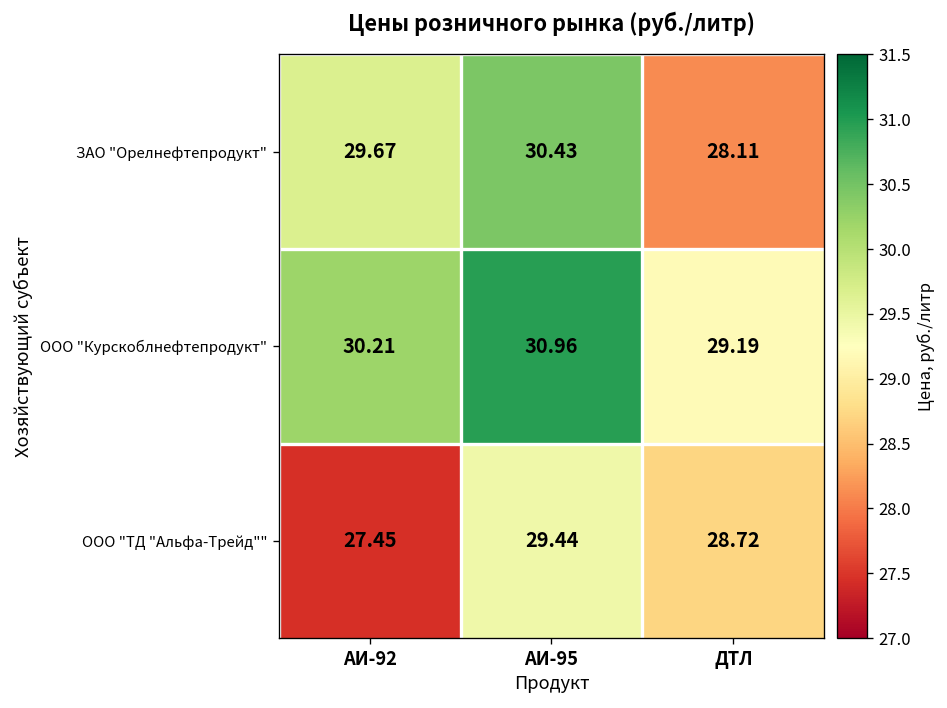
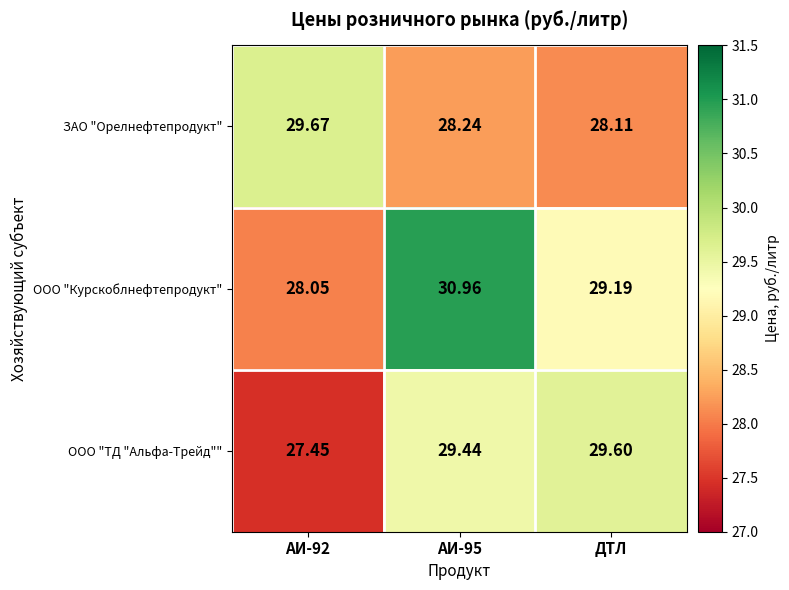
  {
    "ЗАО \"Орелнефтепродукт\"": {
      "АИ-92": 29.67,
-     "АИ-95": 30.43,
+     "АИ-95": 28.24,
      "ДТЛ": 28.11
    },
    "ООО \"Курскоблнефтепродукт\"": {
-     "АИ-92": 30.21,
+     "АИ-92": 28.05,
      "АИ-95": 30.96,
      "ДТЛ": 29.19
    },
    "ООО \"ТД \"Альфа-Трейд\"\"": {
      "АИ-92": 27.45,
      "АИ-95": 29.44,
-     "ДТЛ": 28.72
+     "ДТЛ": 29.60
    }
  }
